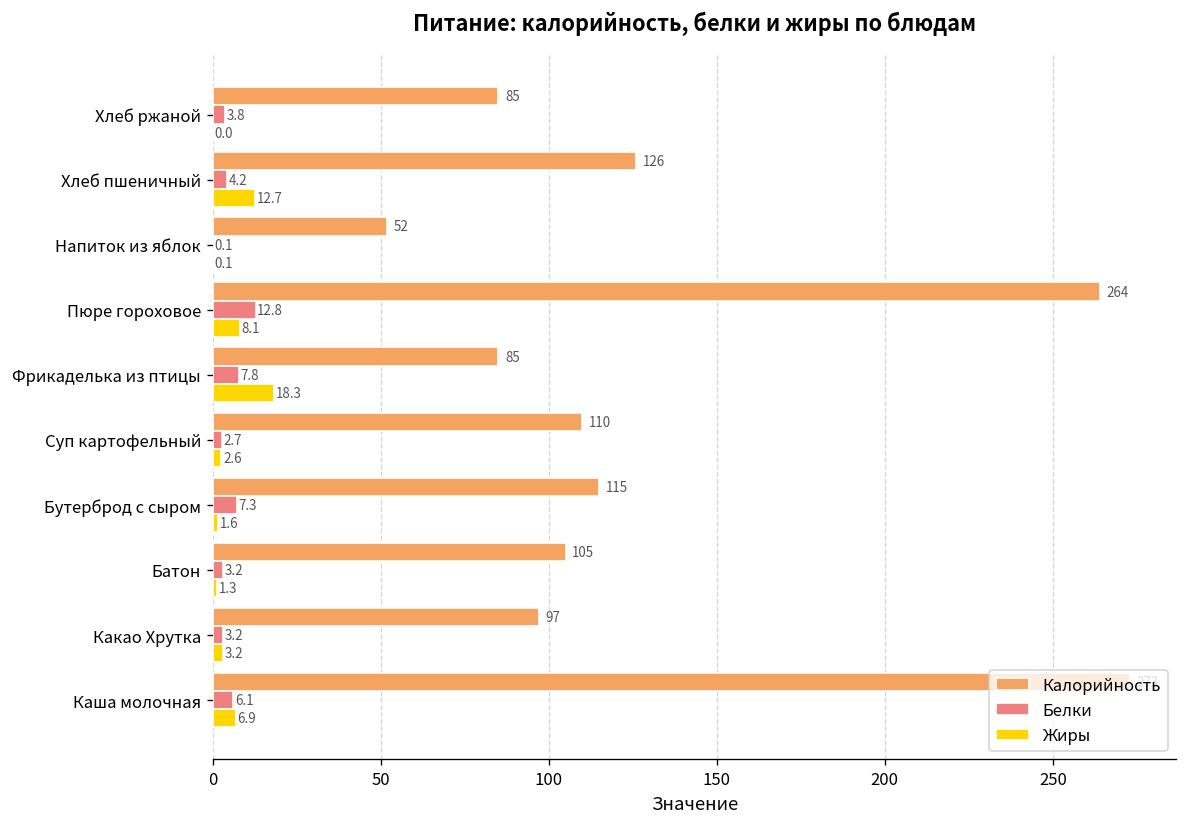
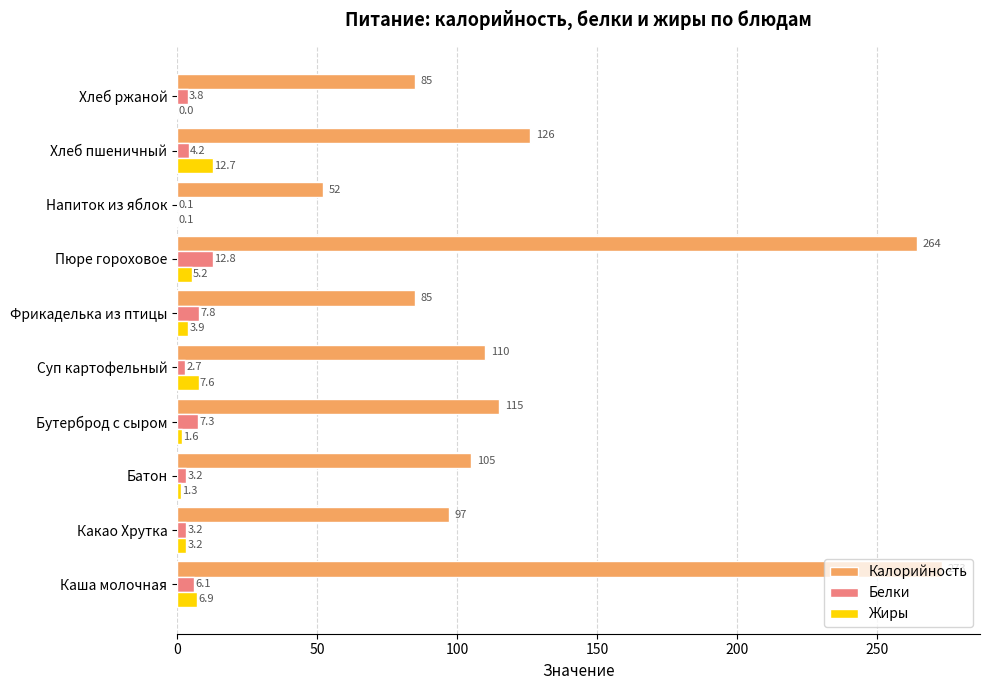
  {
    "Жиры": {
      "Хлеб ржаной": 0.0,
      "Хлеб пшеничный": 12.7,
      "Напиток из яблок": 0.1,
-     "Пюре гороховое": 8.1,
-     "Фрикаделька из птицы": 18.3,
-     "Суп картофельный": 2.6,
+     "Пюре гороховое": 5.2,
+     "Фрикаделька из птицы": 3.9,
+     "Суп картофельный": 7.6,
      "Бутерброд с сыром": 1.6,
      "Батон": 1.3,
      "Какао Хрутка": 3.2,
      "Каша молочная": 6.9
    }
  }
